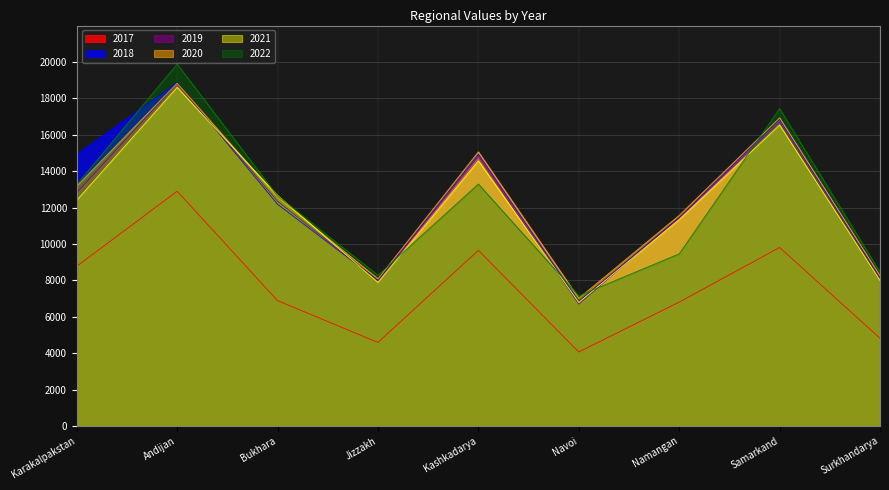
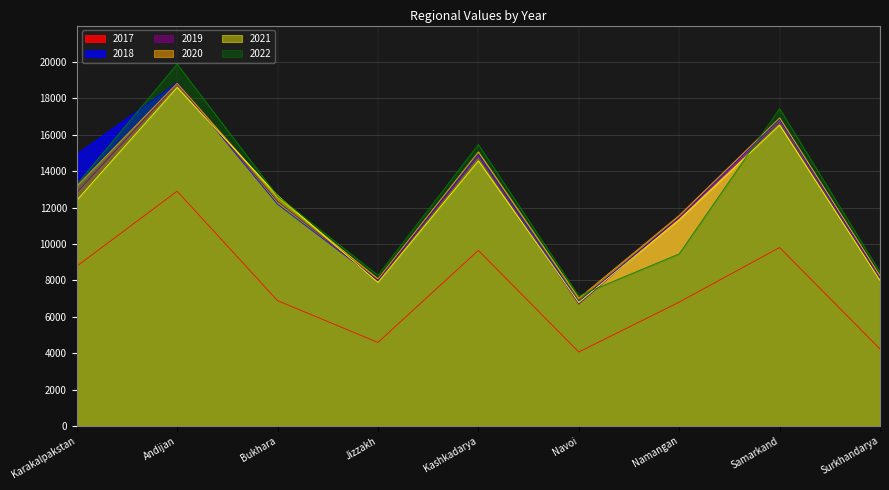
  {
    "2017": {
      "Karakalpakstan": 8800,
      "Andijan": 12900,
      "Bukhara": 6900,
      "Jizzakh": 4600,
      "Kashkadarya": 9600,
      "Navoi": 4100,
      "Namangan": 6800,
      "Samarkand": 9800,
-     "Surkhandarya": 4800
+     "Surkhandarya": 4200
    },
    "2018": {
      "Karakalpakstan": 14900,
      "Bukhara": 12200
    },
    "2019": {
      "Karakalpakstan": 12800,
      "Bukhara": 12300,
      "Samarkand": 16700
    },
    "2022": {
      "Andijan": 19900,
      "Jizzakh": 8300,
-     "Kashkadarya": 13300,
+     "Kashkadarya": 15500,
      "Namangan": 9500,
      "Samarkand": 17400,
      "Surkhandarya": 8500
    }
  }
